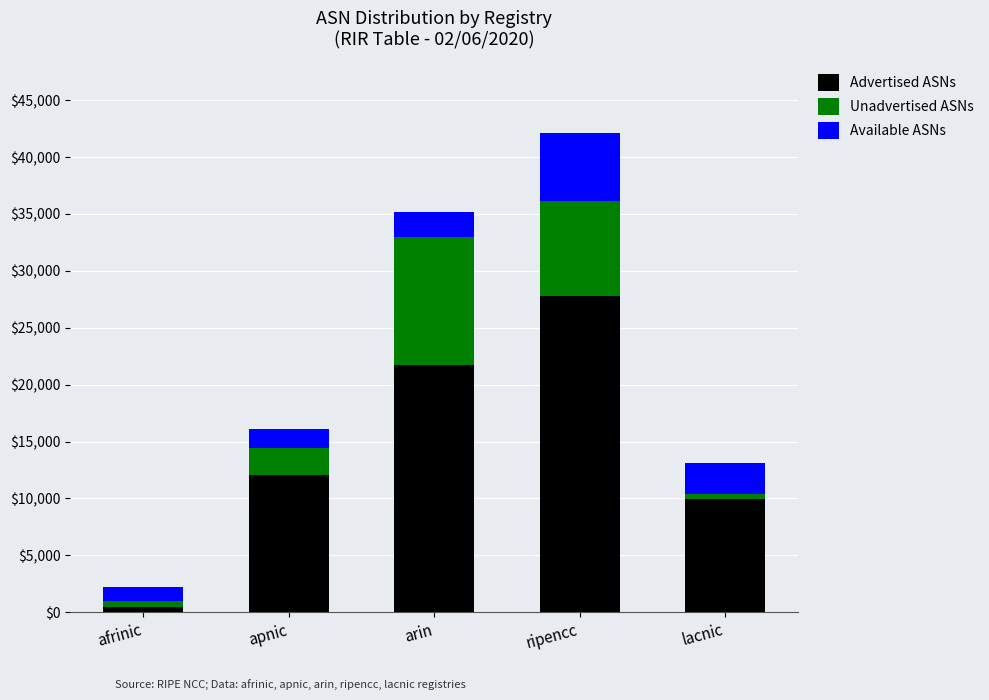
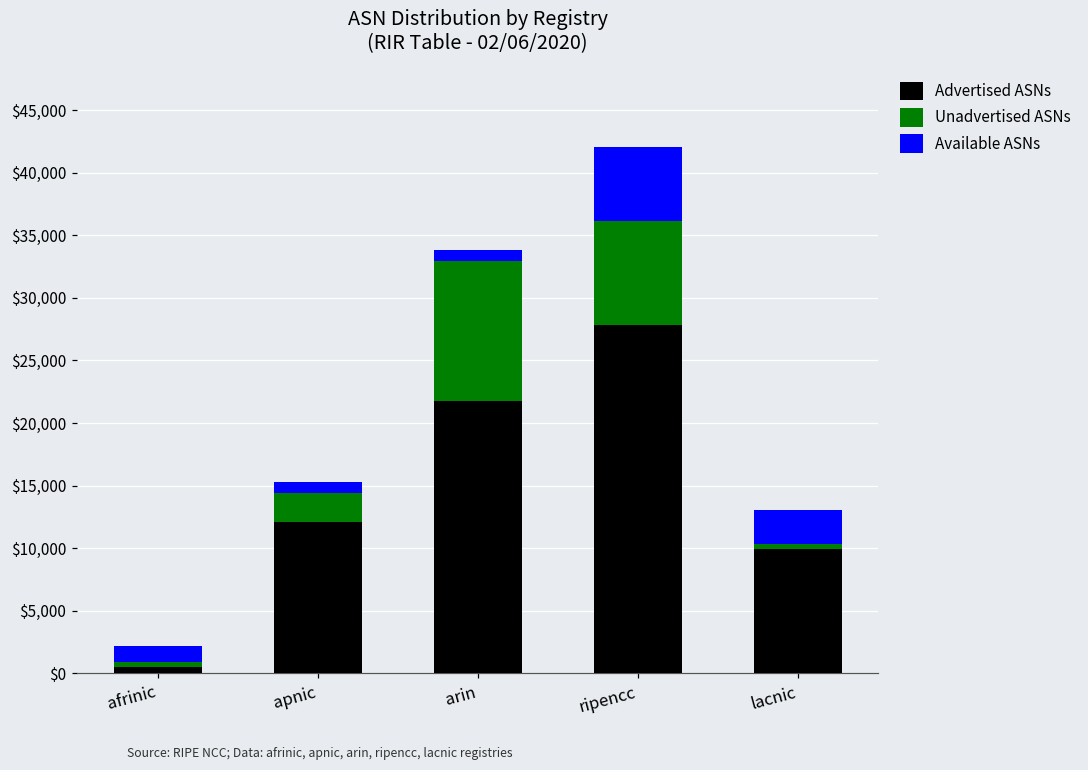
  {
    "Advertised ASNs": {
      "afrinic": "$500",
      "apnic": "$12,100",
      "arin": "$21,800",
      "ripencc": "$27,800",
      "lacnic": "$10,000"
    },
    "Unadvertised ASNs": {
      "afrinic": "$500",
      "apnic": "$2,400",
      "arin": "$11,200",
      "ripencc": "$8,300",
      "lacnic": "$400"
    },
    "Available ASNs": {
      "afrinic": "$1,300",
-     "apnic": "$1,600",
-     "arin": "$2,200",
+     "apnic": "$900",
+     "arin": "$900",
      "ripencc": "$6,000",
      "lacnic": "$2,700"
    }
  }
